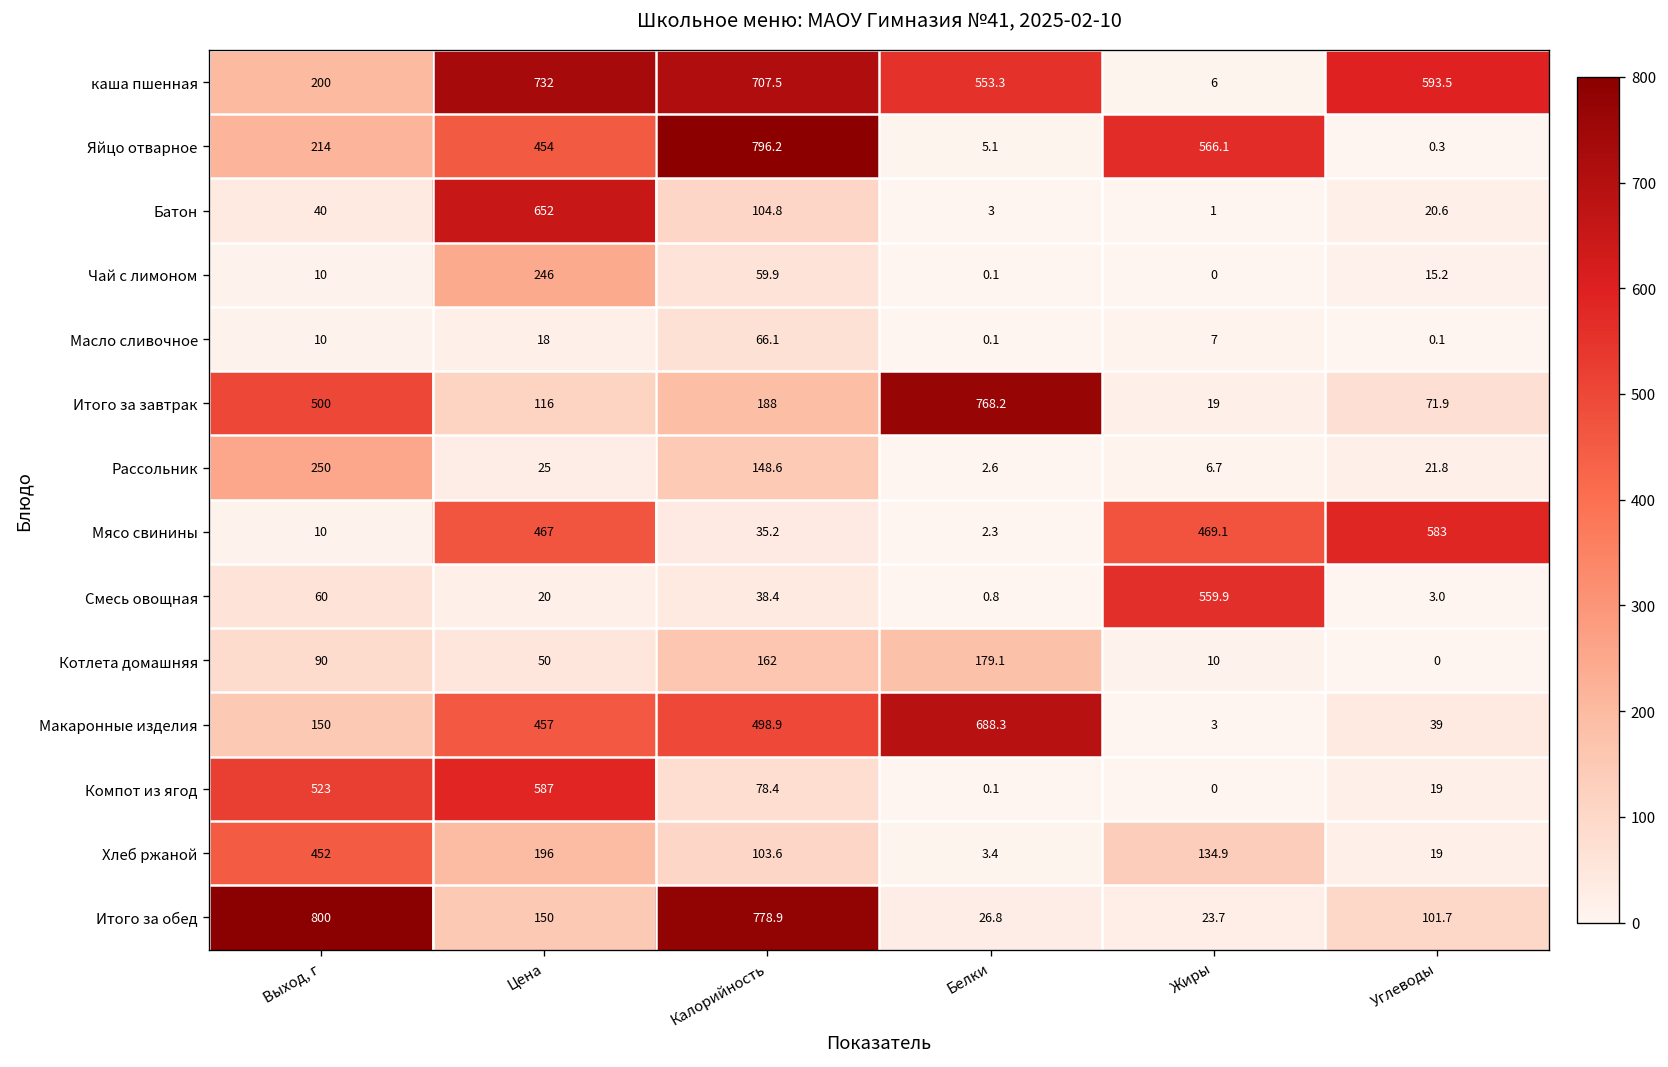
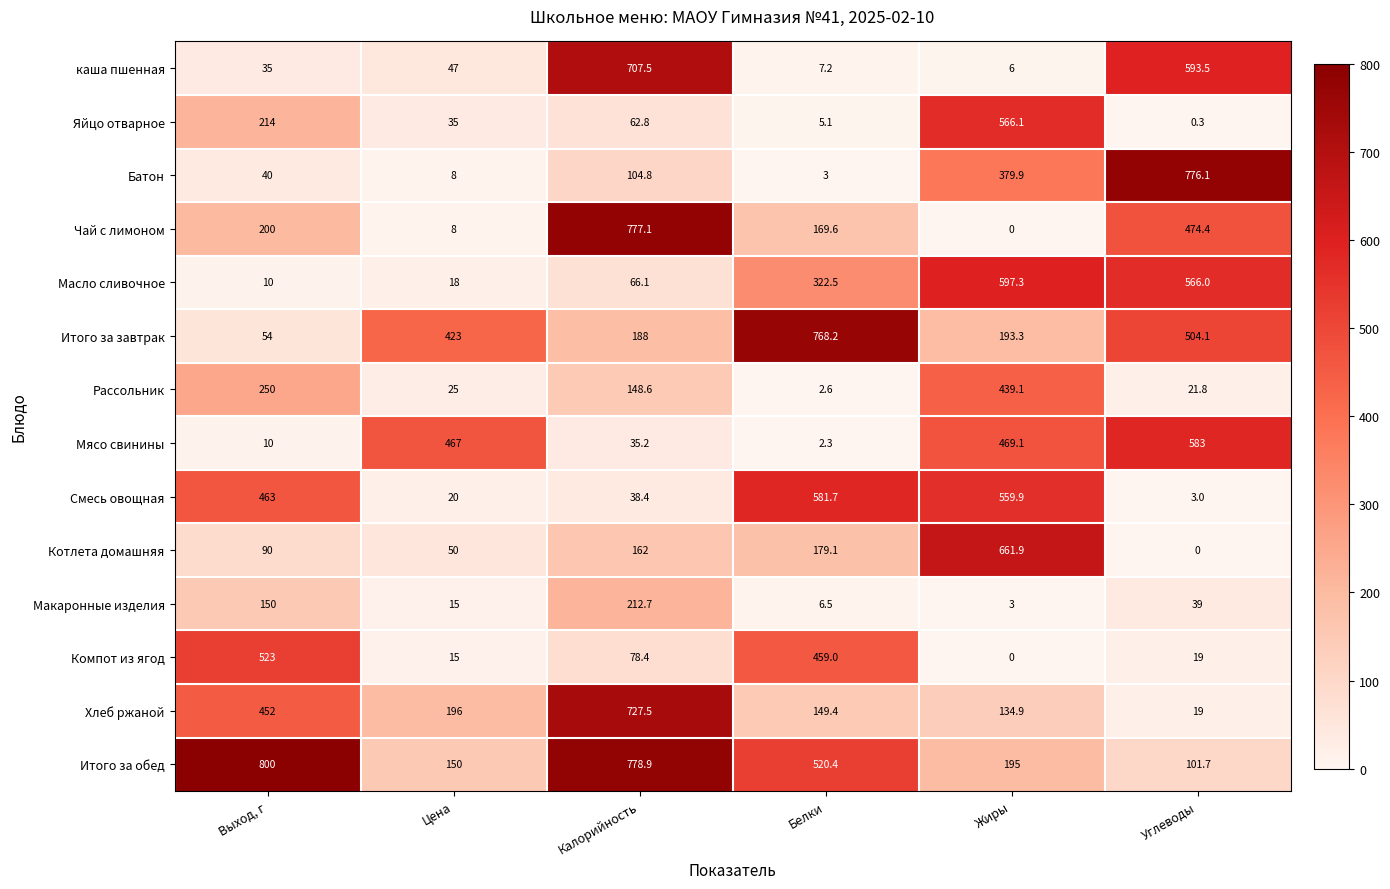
  {
    "каша пшенная": {
-     "Выход, г": 200,
-     "Цена": 732,
+     "Выход, г": 35,
+     "Цена": 47,
      "Калорийность": 707.5,
-     "Белки": 553.3,
+     "Белки": 7.2,
      "Жиры": 6,
      "Углеводы": 593.5
    },
    "Яйцо отварное": {
      "Выход, г": 214,
-     "Цена": 454,
-     "Калорийность": 796.2,
+     "Цена": 35,
+     "Калорийность": 62.8,
      "Белки": 5.1,
      "Жиры": 566.1,
      "Углеводы": 0.3
    },
    "Батон": {
      "Выход, г": 40,
-     "Цена": 652,
+     "Цена": 8,
      "Калорийность": 104.8,
      "Белки": 3,
-     "Жиры": 1,
-     "Углеводы": 20.6
+     "Жиры": 379.9,
+     "Углеводы": 776.1
    },
    "Чай с лимоном": {
-     "Выход, г": 10,
-     "Цена": 246,
-     "Калорийность": 59.9,
-     "Белки": 0.1,
+     "Выход, г": 200,
+     "Цена": 8,
+     "Калорийность": 777.1,
+     "Белки": 169.6,
      "Жиры": 0,
-     "Углеводы": 15.2
+     "Углеводы": 474.4
    },
    "Масло сливочное": {
      "Выход, г": 10,
      "Цена": 18,
      "Калорийность": 66.1,
-     "Белки": 0.1,
-     "Жиры": 7,
-     "Углеводы": 0.1
+     "Белки": 322.5,
+     "Жиры": 597.3,
+     "Углеводы": 566.0
    },
    "Итого за завтрак": {
-     "Выход, г": 500,
-     "Цена": 116,
+     "Выход, г": 54,
+     "Цена": 423,
      "Калорийность": 188,
      "Белки": 768.2,
-     "Жиры": 19,
-     "Углеводы": 71.9
+     "Жиры": 193.3,
+     "Углеводы": 504.1
    },
    "Рассольник": {
      "Выход, г": 250,
      "Цена": 25,
      "Калорийность": 148.6,
      "Белки": 2.6,
-     "Жиры": 6.7,
+     "Жиры": 439.1,
      "Углеводы": 21.8
    },
    "Мясо свинины": {
      "Выход, г": 10,
      "Цена": 467,
      "Калорийность": 35.2,
      "Белки": 2.3,
      "Жиры": 469.1,
      "Углеводы": 583
    },
    "Смесь овощная": {
-     "Выход, г": 60,
+     "Выход, г": 463,
      "Цена": 20,
      "Калорийность": 38.4,
-     "Белки": 0.8,
+     "Белки": 581.7,
      "Жиры": 559.9,
      "Углеводы": 3.0
    },
    "Котлета домашняя": {
      "Выход, г": 90,
      "Цена": 50,
      "Калорийность": 162,
      "Белки": 179.1,
-     "Жиры": 10,
+     "Жиры": 661.9,
      "Углеводы": 0
    },
    "Макаронные изделия": {
      "Выход, г": 150,
-     "Цена": 457,
-     "Калорийность": 498.9,
-     "Белки": 688.3,
+     "Цена": 15,
+     "Калорийность": 212.7,
+     "Белки": 6.5,
      "Жиры": 3,
      "Углеводы": 39
    },
    "Компот из ягод": {
      "Выход, г": 523,
-     "Цена": 587,
+     "Цена": 15,
      "Калорийность": 78.4,
-     "Белки": 0.1,
+     "Белки": 459.0,
      "Жиры": 0,
      "Углеводы": 19
    },
    "Хлеб ржаной": {
      "Выход, г": 452,
      "Цена": 196,
-     "Калорийность": 103.6,
-     "Белки": 3.4,
+     "Калорийность": 727.5,
+     "Белки": 149.4,
      "Жиры": 134.9,
      "Углеводы": 19
    },
    "Итого за обед": {
      "Выход, г": 800,
      "Цена": 150,
      "Калорийность": 778.9,
-     "Белки": 26.8,
-     "Жиры": 23.7,
+     "Белки": 520.4,
+     "Жиры": 195,
      "Углеводы": 101.7
    }
  }
